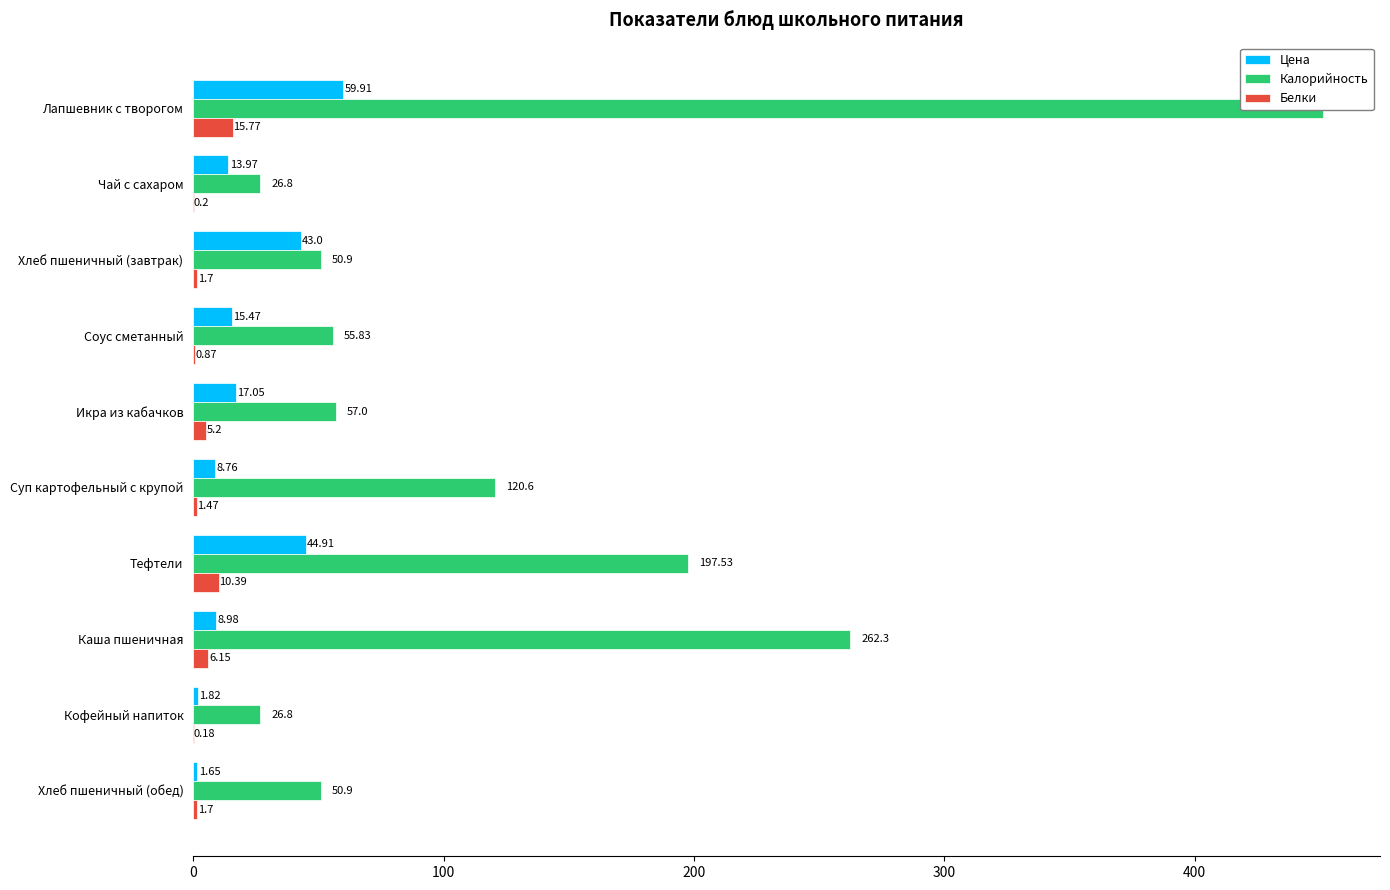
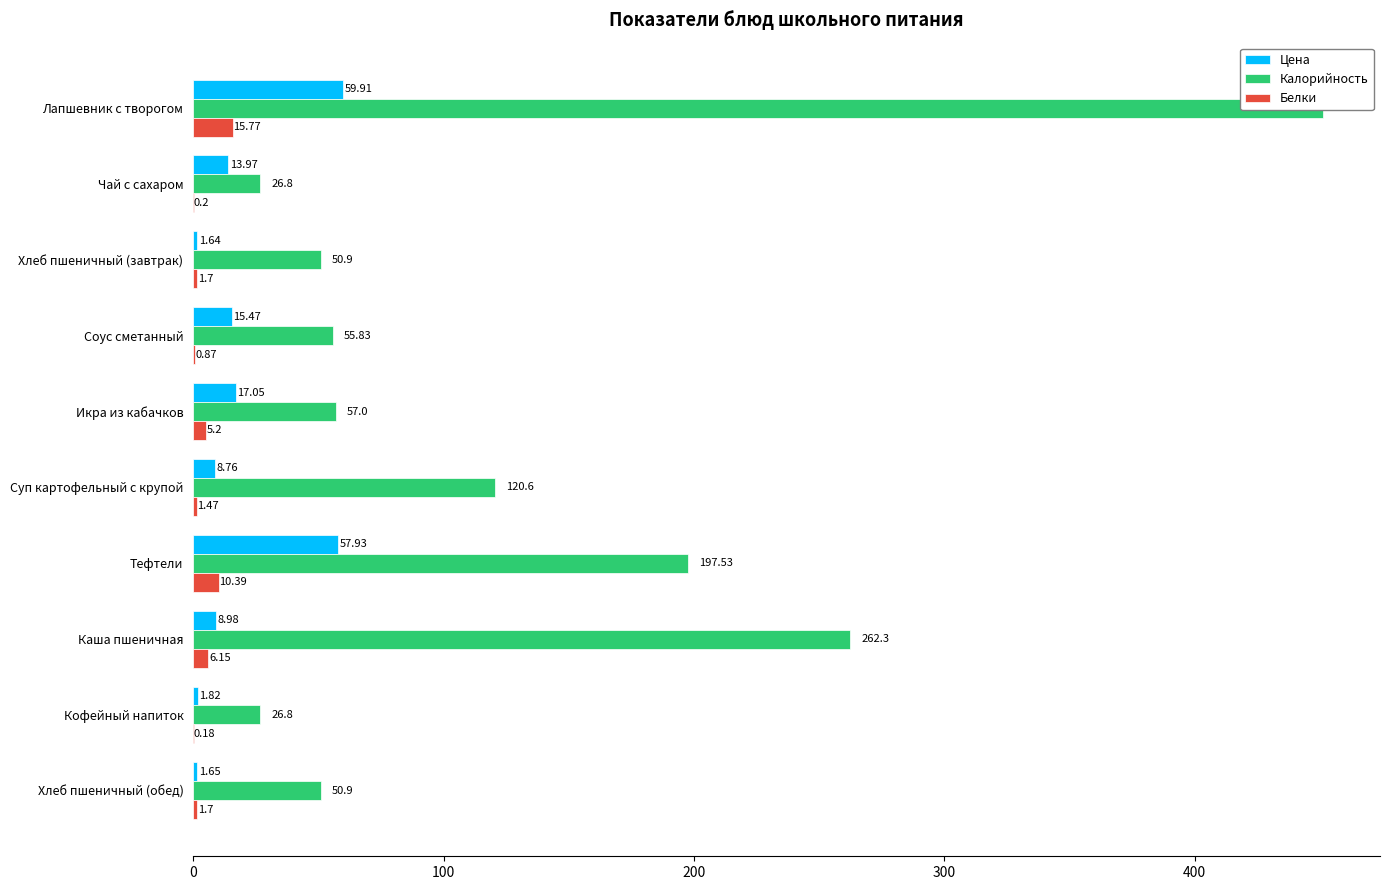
  {
    "Цена": {
      "Лапшевник с творогом": 59.91,
      "Чай с сахаром": 13.97,
-     "Хлеб пшеничный (завтрак)": 43.0,
+     "Хлеб пшеничный (завтрак)": 1.64,
      "Соус сметанный": 15.47,
      "Икра из кабачков": 17.05,
      "Суп картофельный с крупой": 8.76,
-     "Тефтели": 44.91,
+     "Тефтели": 57.93,
      "Каша пшеничная": 8.98,
      "Кофейный напиток": 1.82,
      "Хлеб пшеничный (обед)": 1.65
    },
    "Калорийность": {
      "Чай с сахаром": 26.8,
      "Хлеб пшеничный (завтрак)": 50.9,
      "Соус сметанный": 55.83,
      "Икра из кабачков": 57.0,
      "Суп картофельный с крупой": 120.6,
      "Тефтели": 197.53,
      "Каша пшеничная": 262.3,
      "Кофейный напиток": 26.8,
      "Хлеб пшеничный (обед)": 50.9
    },
    "Белки": {
      "Лапшевник с творогом": 15.77,
      "Чай с сахаром": 0.2,
      "Хлеб пшеничный (завтрак)": 1.7,
      "Соус сметанный": 0.87,
      "Икра из кабачков": 5.2,
      "Суп картофельный с крупой": 1.47,
      "Тефтели": 10.39,
      "Каша пшеничная": 6.15,
      "Кофейный напиток": 0.18,
      "Хлеб пшеничный (обед)": 1.7
    }
  }
